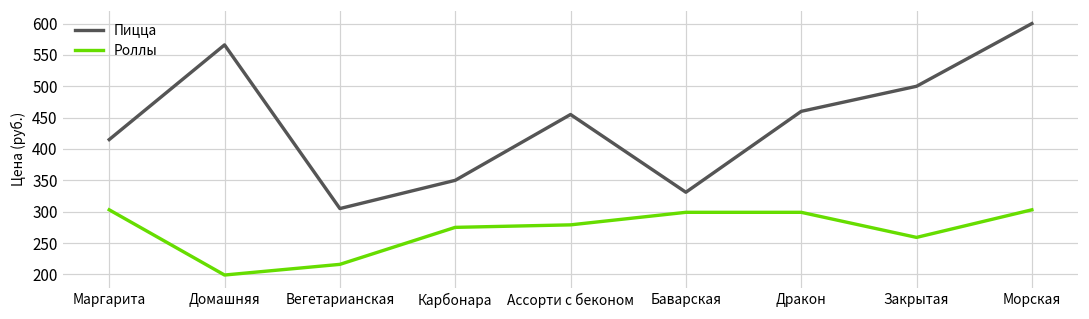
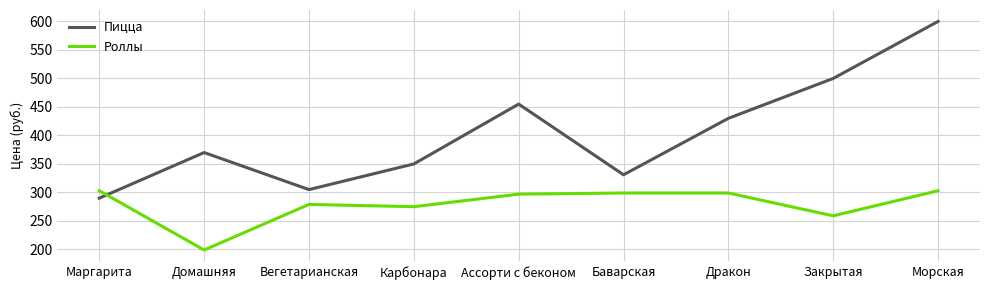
  {
    "Пицца": {
-     "Маргарита": 420,
-     "Домашняя": 570,
+     "Маргарита": 290,
+     "Домашняя": 370,
      "Вегетарианская": 310,
      "Карбонара": 350,
      "Ассорти с беконом": 460,
      "Баварская": 330,
-     "Дракон": 460,
+     "Дракон": 430,
      "Закрытая": 500,
      "Морская": 600
    },
    "Роллы": {
      "Маргарита": 300,
      "Домашняя": 200,
-     "Вегетарианская": 220,
+     "Вегетарианская": 280,
      "Карбонара": 280,
-     "Ассорти с беконом": 280,
+     "Ассорти с беконом": 300,
      "Баварская": 300,
      "Дракон": 300,
      "Закрытая": 260,
      "Морская": 300
    }
  }
